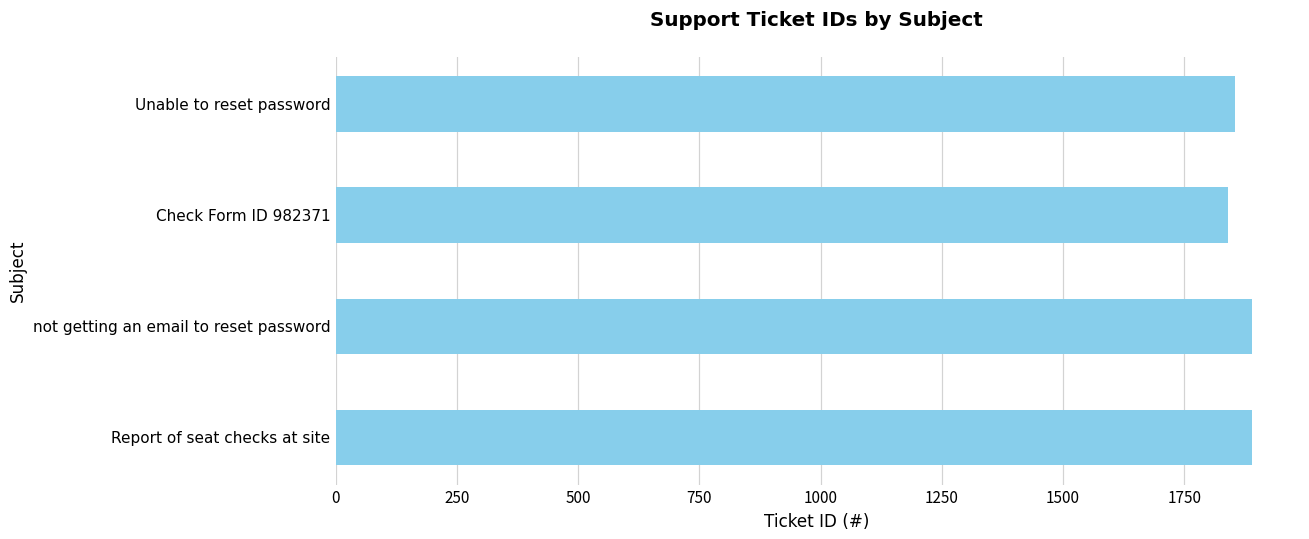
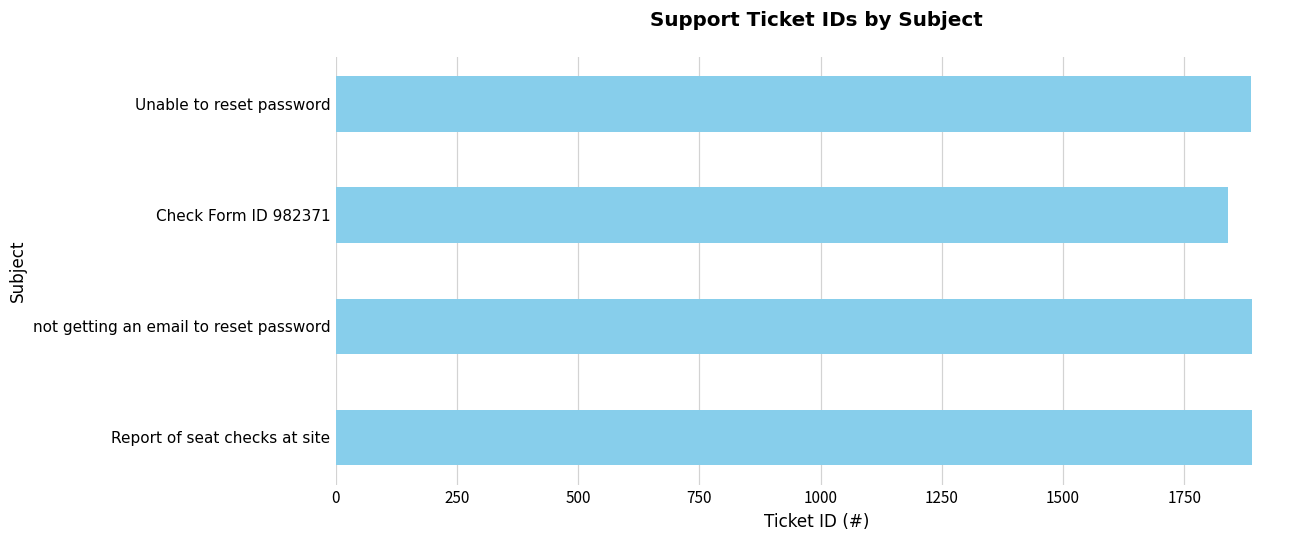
  {
-   "Unable to reset password": 1850,
+   "Unable to reset password": 1890,
    "Check Form ID 982371": 1840,
    "not getting an email to reset password": 1890,
    "Report of seat checks at site": 1890
  }
